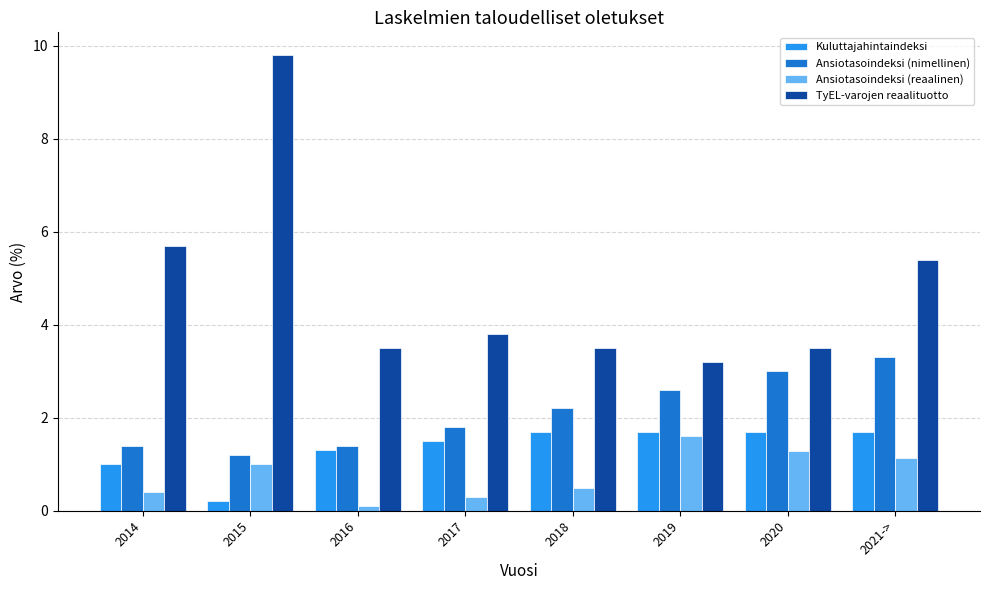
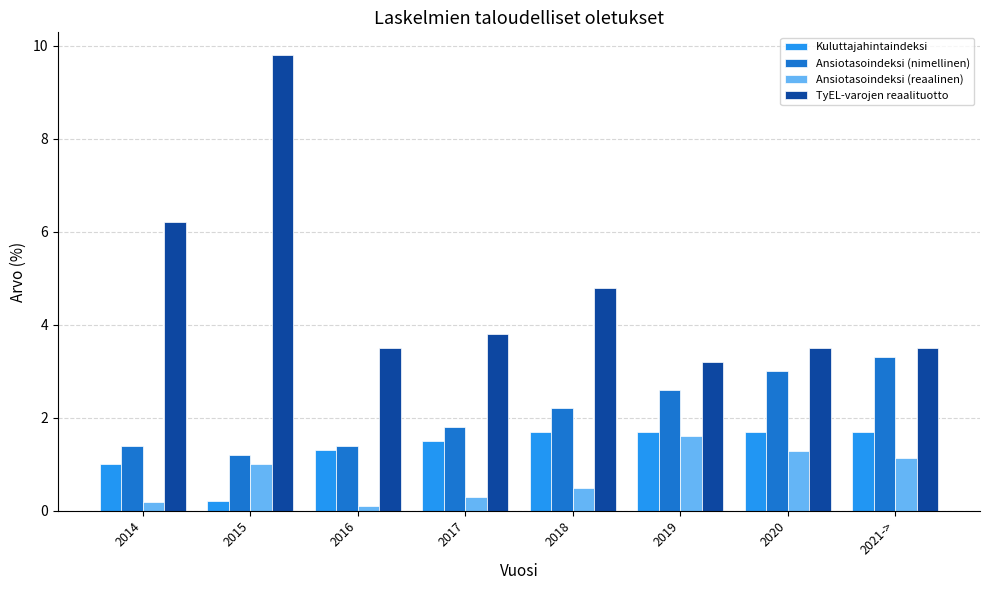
  {
    "Ansiotasoindeksi (reaalinen)": {
-     "2014": 0.4,
+     "2014": 0.2,
      "2015": 1.0,
      "2016": 0.1,
      "2017": 0.3,
      "2018": 0.5,
      "2019": 1.6,
      "2020": 1.3,
      "2021->": 1.1
    },
    "TyEL-varojen reaalituotto": {
-     "2014": 5.7,
+     "2014": 6.2,
      "2015": 9.8,
      "2016": 3.5,
      "2017": 3.8,
-     "2018": 3.5,
+     "2018": 4.8,
      "2019": 3.2,
      "2020": 3.5,
-     "2021->": 5.4
+     "2021->": 3.5
    }
  }
